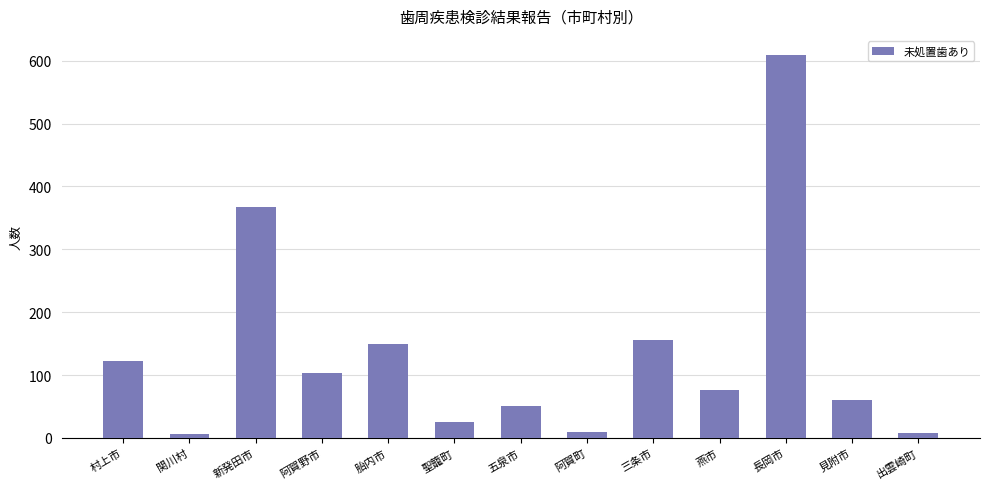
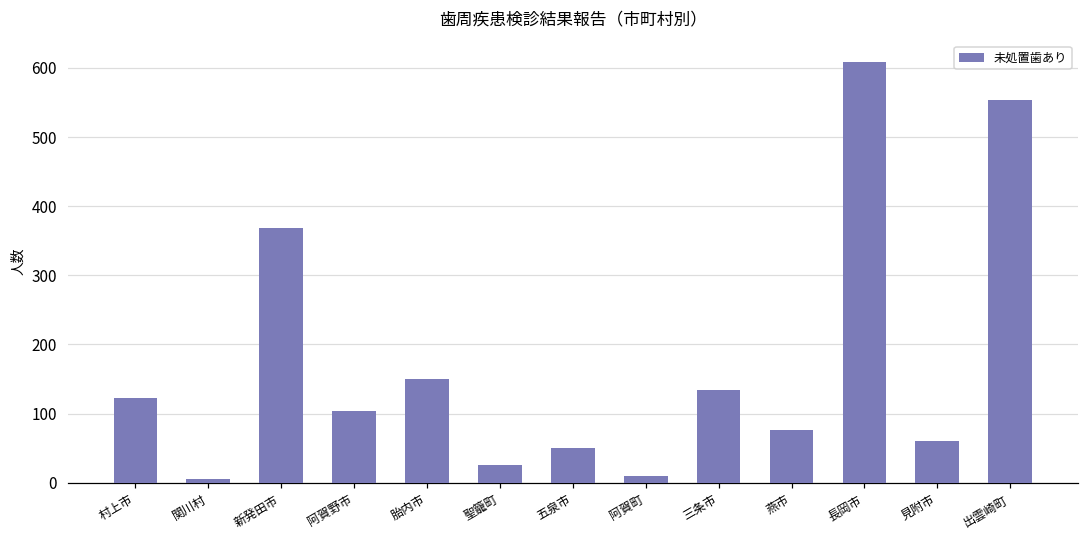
  {
    "村上市": 120,
    "関川村": 10,
    "新発田市": 370,
    "阿賀野市": 100,
    "胎内市": 150,
    "聖籠町": 30,
    "五泉市": 50,
    "阿賀町": 10,
-   "三条市": 160,
+   "三条市": 130,
    "燕市": 80,
    "長岡市": 610,
    "見附市": 60,
-   "出雲崎町": 10
+   "出雲崎町": 550
  }
